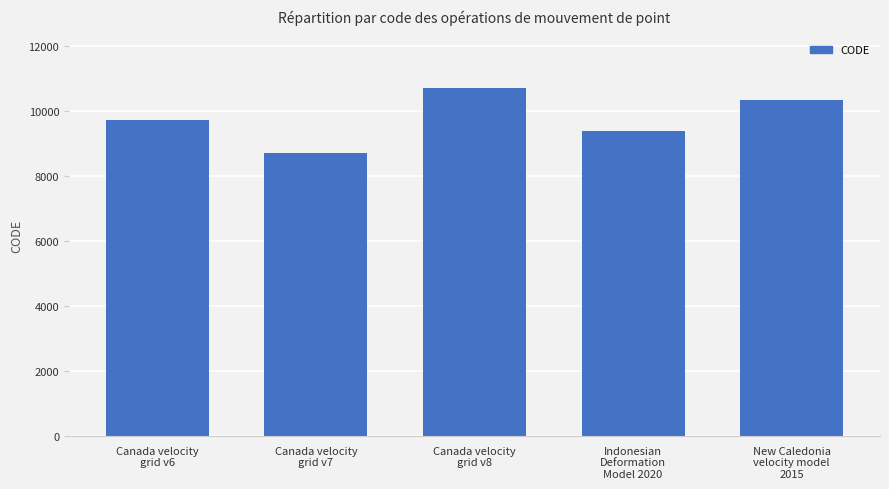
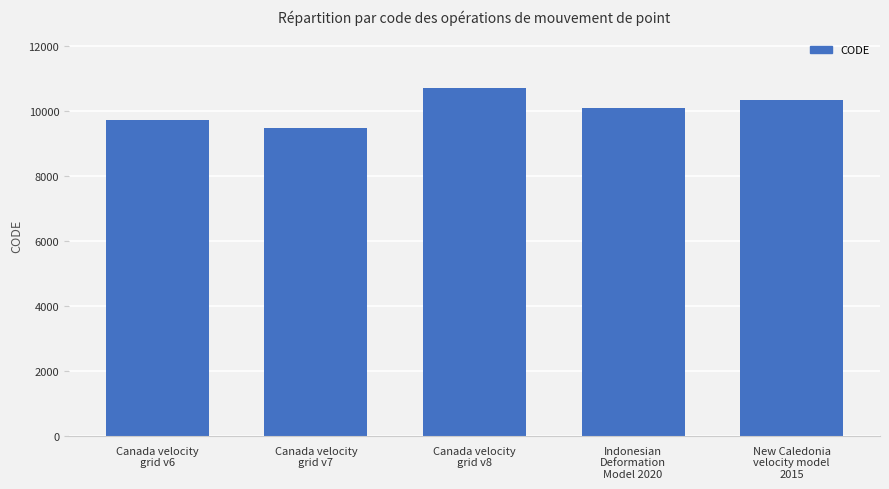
  {
    "Canada velocity grid v6": 9700,
-   "Canada velocity grid v7": 8700,
+   "Canada velocity grid v7": 9500,
    "Canada velocity grid v8": 10700,
-   "Indonesian Deformation Model 2020": 9400,
+   "Indonesian Deformation Model 2020": 10100,
    "New Caledonia velocity model 2015": 10300
  }
